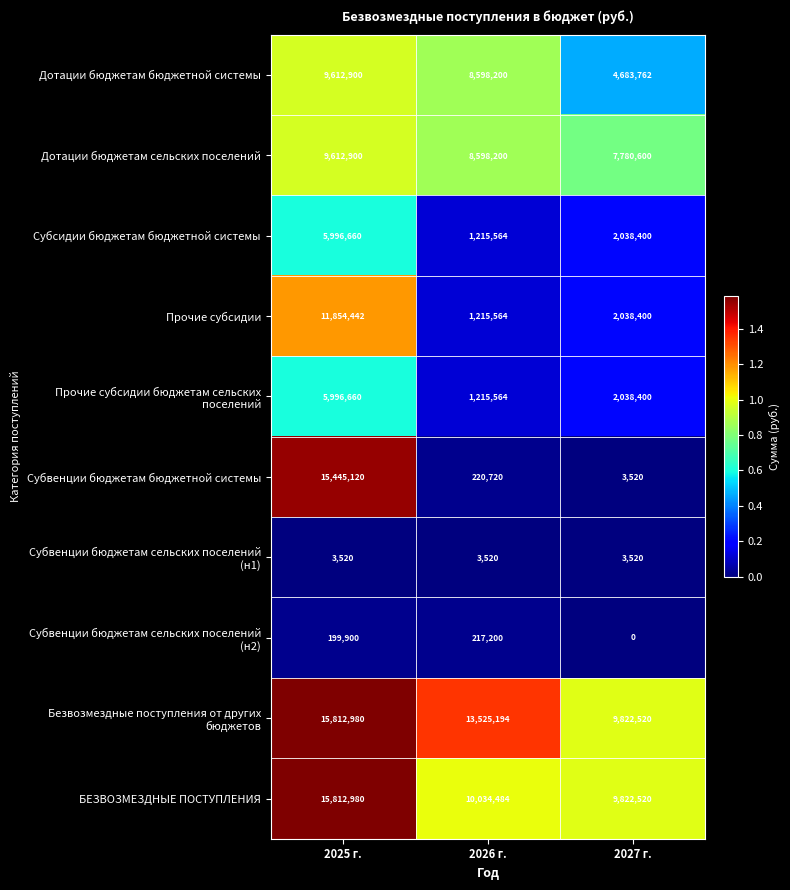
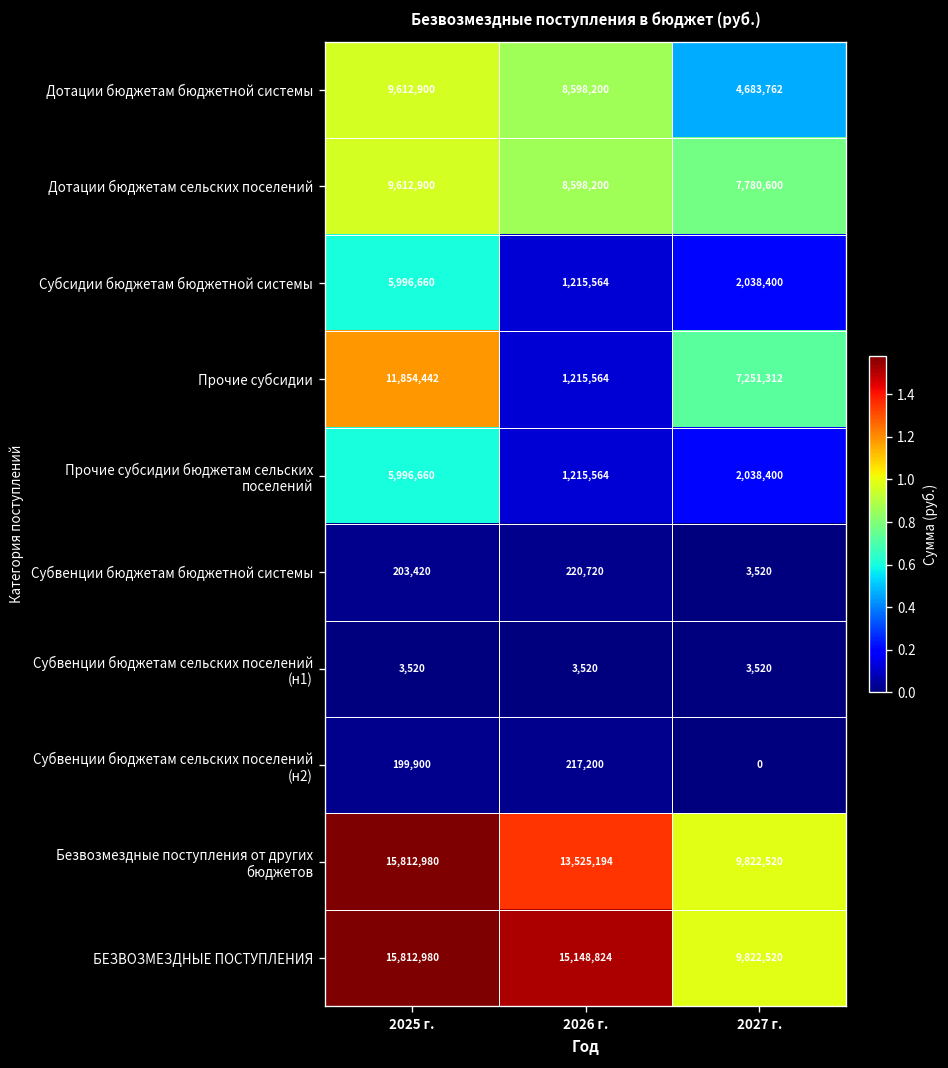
  {
    "Дотации бюджетам бюджетной системы": {
      "2025 г.": "9,612,900",
      "2026 г.": "8,598,200",
      "2027 г.": "4,683,762"
    },
    "Дотации бюджетам сельских поселений": {
      "2025 г.": "9,612,900",
      "2026 г.": "8,598,200",
      "2027 г.": "7,780,600"
    },
    "Субсидии бюджетам бюджетной системы": {
      "2025 г.": "5,996,660",
      "2026 г.": "1,215,564",
      "2027 г.": "2,038,400"
    },
    "Прочие субсидии": {
      "2025 г.": "11,854,442",
      "2026 г.": "1,215,564",
-     "2027 г.": "2,038,400"
+     "2027 г.": "7,251,312"
    },
    "Прочие субсидии бюджетам сельских поселений": {
      "2025 г.": "5,996,660",
      "2026 г.": "1,215,564",
      "2027 г.": "2,038,400"
    },
    "Субвенции бюджетам бюджетной системы": {
-     "2025 г.": "15,445,120",
+     "2025 г.": "203,420",
      "2026 г.": "220,720",
      "2027 г.": "3,520"
    },
    "Субвенции бюджетам сельских поселений (н1)": {
      "2025 г.": "3,520",
      "2026 г.": "3,520",
      "2027 г.": "3,520"
    },
    "Субвенции бюджетам сельских поселений (н2)": {
      "2025 г.": "199,900",
      "2026 г.": "217,200",
      "2027 г.": "0"
    },
    "Безвозмездные поступления от других бюджетов": {
      "2025 г.": "15,812,980",
      "2026 г.": "13,525,194",
      "2027 г.": "9,822,520"
    },
    "БЕЗВОЗМЕЗДНЫЕ ПОСТУПЛЕНИЯ": {
      "2025 г.": "15,812,980",
-     "2026 г.": "10,034,484",
+     "2026 г.": "15,148,824",
      "2027 г.": "9,822,520"
    }
  }
